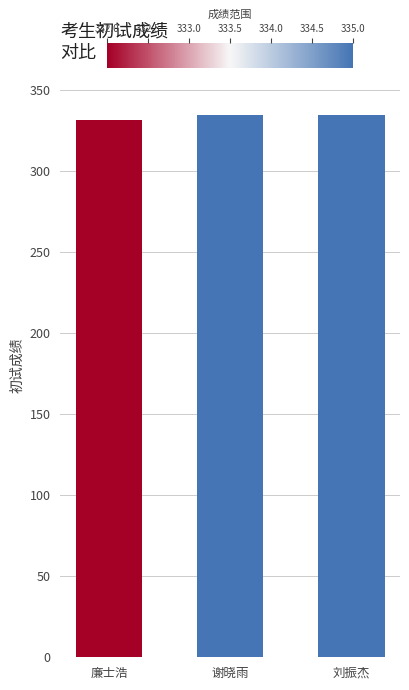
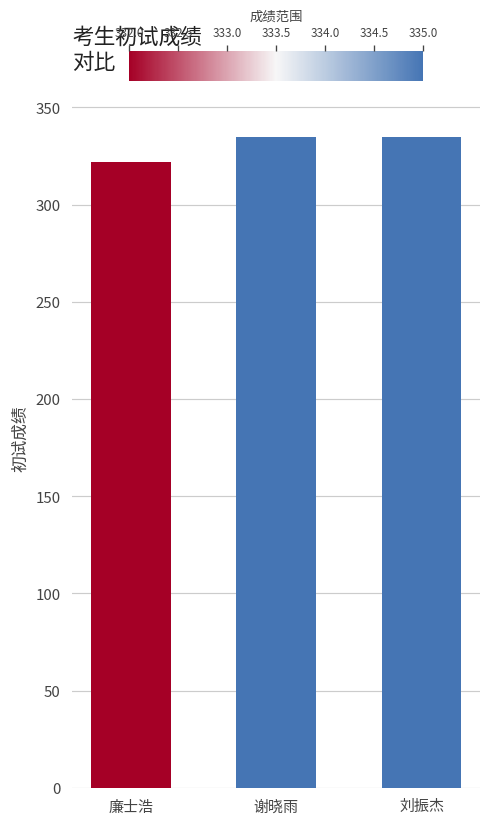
  {
-   "廉士浩": 332,
+   "廉士浩": 322,
    "谢晓雨": 335,
    "刘振杰": 335
  }
